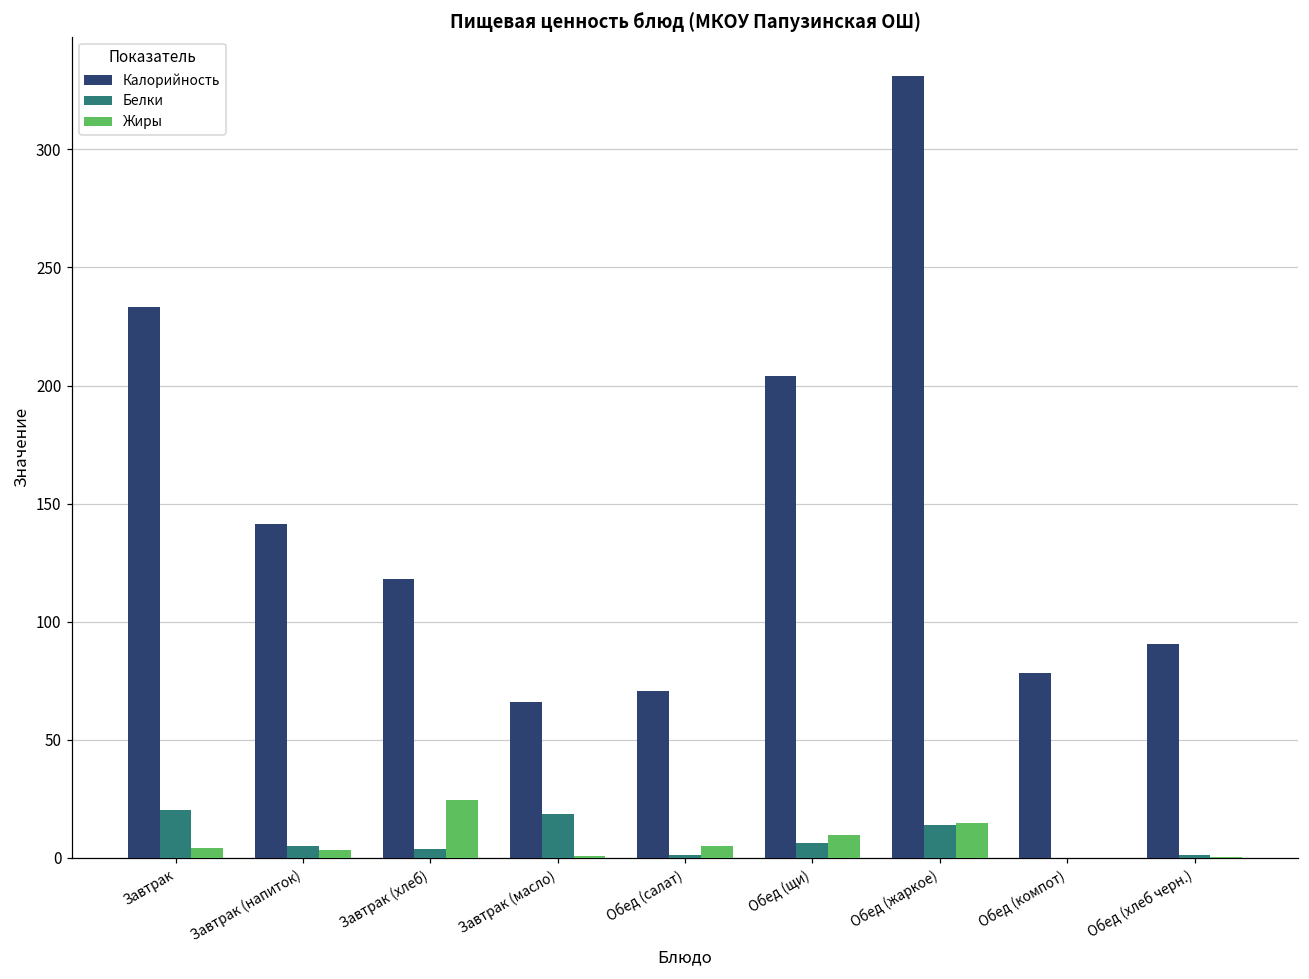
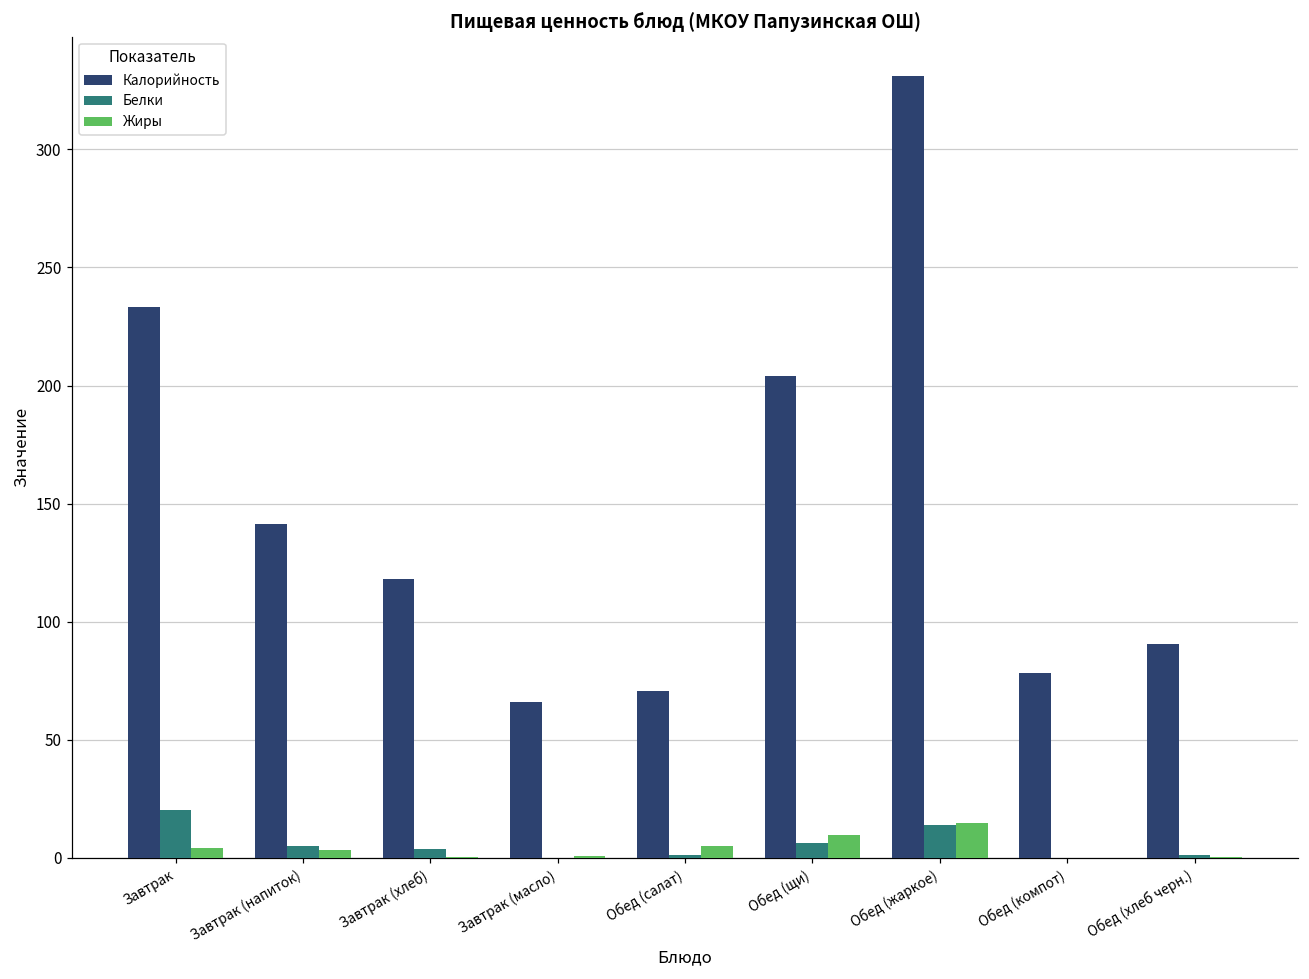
  {
    "Калорийность": {
      "Завтрак": 233,
      "Завтрак (напиток)": 141,
      "Завтрак (хлеб)": 118,
      "Завтрак (масло)": 66,
      "Обед (салат)": 71,
      "Обед (щи)": 204,
      "Обед (жаркое)": 331,
      "Обед (компот)": 78,
      "Обед (хлеб черн.)": 91
    },
    "Белки": {
      "Завтрак": 20,
      "Завтрак (напиток)": 5,
      "Завтрак (хлеб)": 4,
-     "Завтрак (масло)": 19,
+     "Завтрак (масло)": 0,
      "Обед (щи)": 6,
      "Обед (жаркое)": 14,
      "Обед (хлеб черн.)": 1
    },
    "Жиры": {
      "Завтрак": 4,
      "Завтрак (напиток)": 3,
-     "Завтрак (хлеб)": 25,
+     "Завтрак (хлеб)": 0,
      "Обед (салат)": 5,
      "Обед (щи)": 10,
      "Обед (жаркое)": 15
    }
  }
